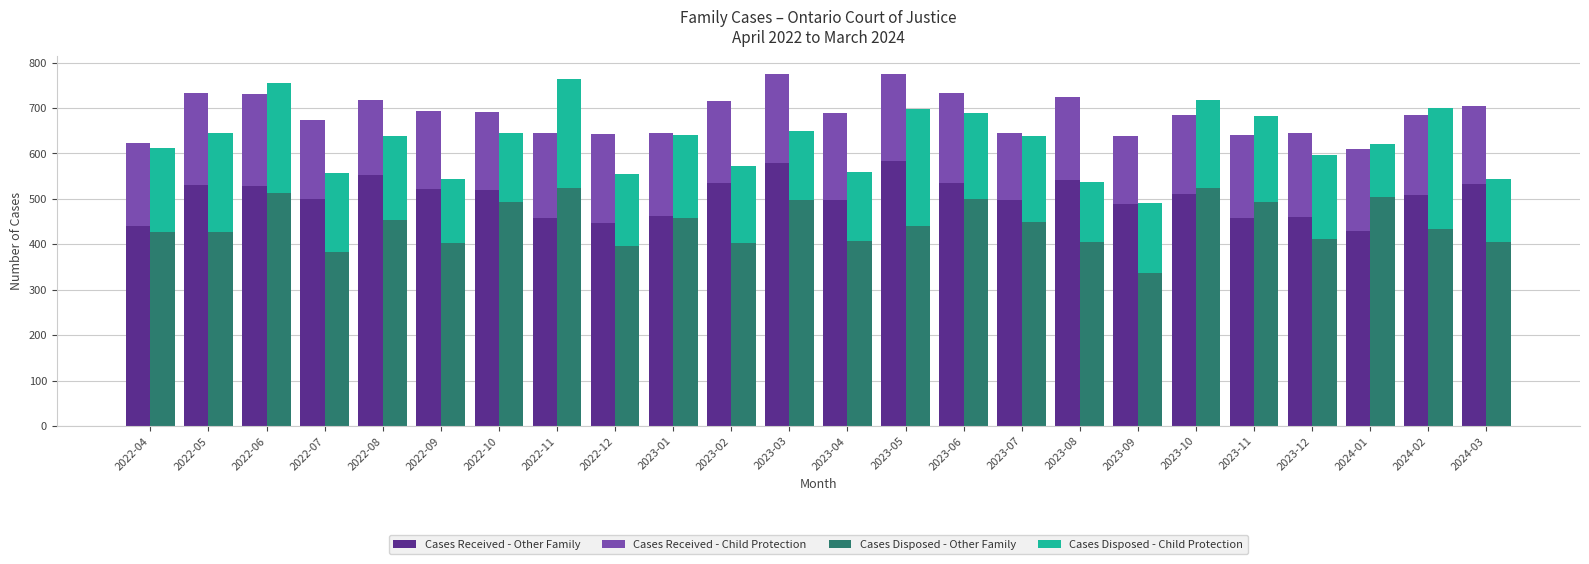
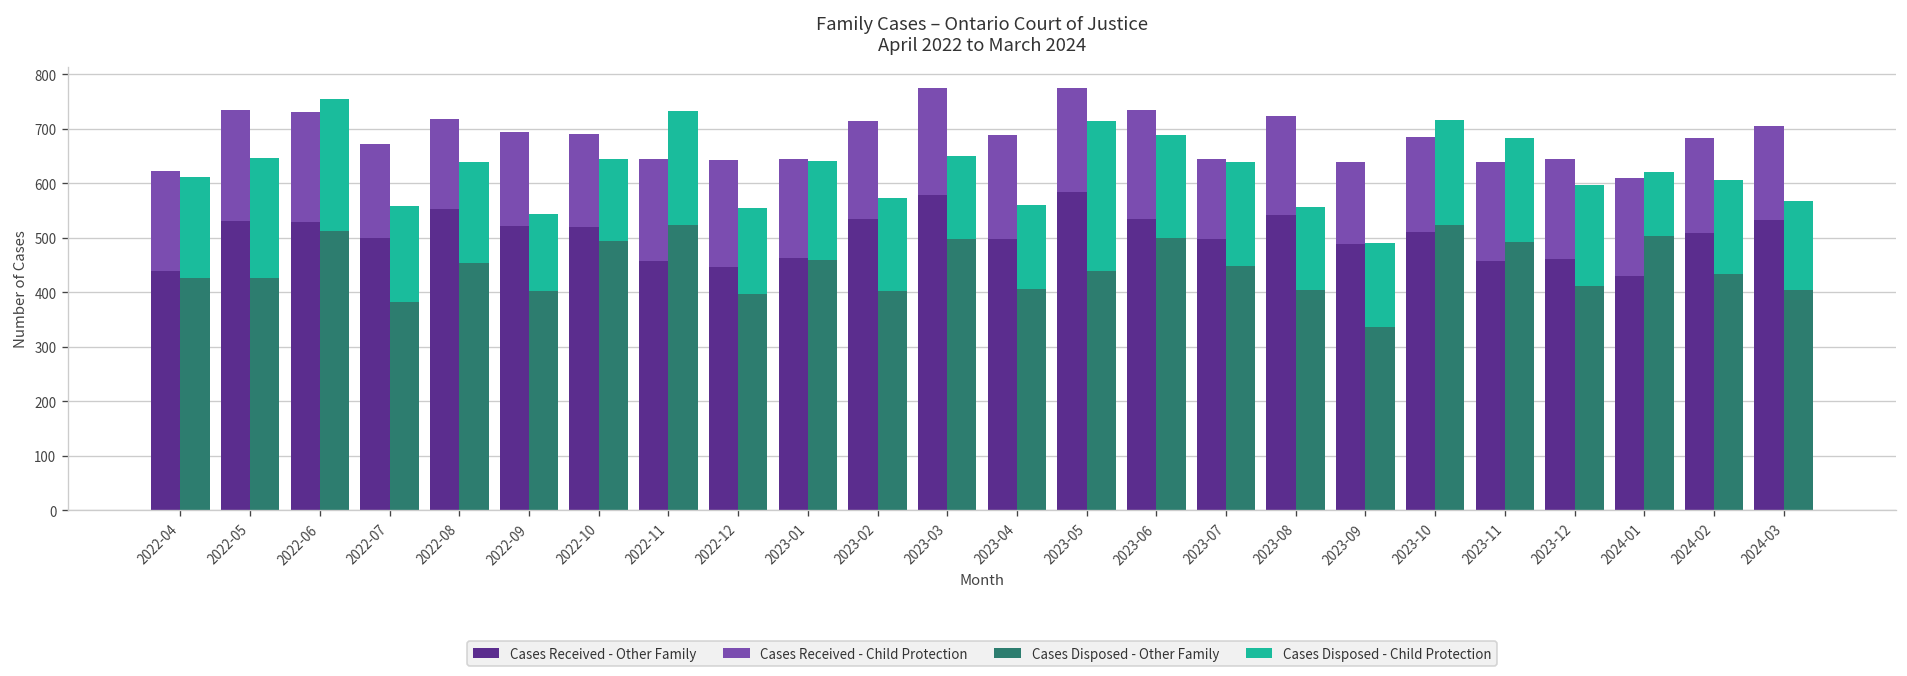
  {
    "Cases Disposed - Other Family": {
      "2022-04": 430,
      "2022-05": 430,
      "2022-06": 510,
      "2022-07": 380,
      "2022-08": 450,
      "2022-09": 400,
      "2022-10": 490,
      "2022-11": 520,
      "2022-12": 400,
      "2023-01": 460,
      "2023-02": 400,
      "2023-03": 500,
      "2023-04": 410,
      "2023-05": 440,
      "2023-06": 500,
      "2023-07": 450,
      "2023-08": 400,
      "2023-09": 340,
      "2023-10": 520,
      "2023-11": 490,
      "2023-12": 410,
      "2024-01": 500,
      "2024-02": 430,
      "2024-03": 410
    },
    "Cases Disposed - Child Protection": {
      "2022-04": 190,
      "2022-05": 220,
      "2022-06": 240,
      "2022-07": 180,
      "2022-08": 190,
      "2022-09": 140,
      "2022-10": 150,
-     "2022-11": 240,
+     "2022-11": 210,
      "2022-12": 160,
      "2023-01": 180,
      "2023-02": 170,
      "2023-03": 150,
      "2023-04": 150,
-     "2023-05": 260,
+     "2023-05": 280,
      "2023-06": 190,
      "2023-07": 190,
-     "2023-08": 130,
+     "2023-08": 150,
      "2023-09": 150,
      "2023-10": 190,
      "2023-11": 190,
      "2023-12": 190,
      "2024-01": 120,
-     "2024-02": 270,
-     "2024-03": 140
+     "2024-02": 170,
+     "2024-03": 160
    }
  }
